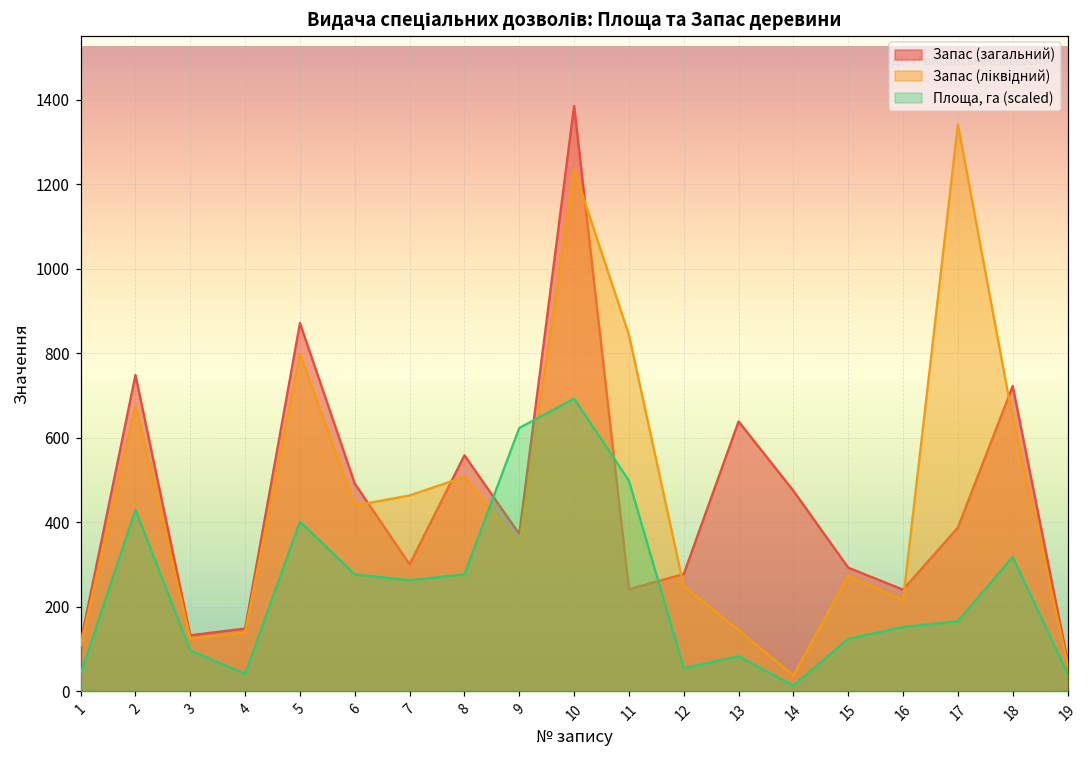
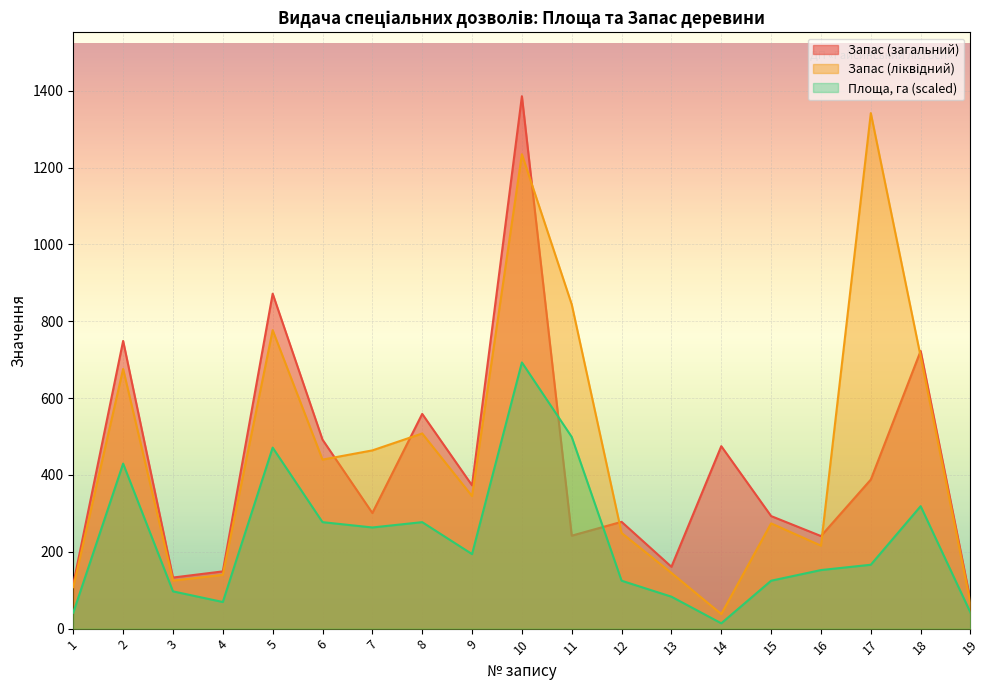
  {
    "Запас (загальний)": {
      "1": 120,
      "2": 750,
      "3": 130,
      "4": 150,
      "5": 870,
      "6": 490,
      "7": 300,
      "8": 560,
      "9": 370,
      "10": 1390,
      "11": 240,
      "12": 280,
-     "13": 640,
+     "13": 160,
      "14": 480,
      "15": 290,
      "16": 240,
      "17": 390,
      "18": 720,
      "19": 70
    },
    "Запас (ліквідний)": {
      "1": 110,
      "2": 680,
      "3": 130,
      "4": 140,
-     "5": 800,
+     "5": 780,
      "6": 440,
      "7": 460,
      "8": 510,
      "9": 350,
      "10": 1240,
      "11": 840,
      "12": 250,
      "13": 150,
      "14": 40,
      "15": 270,
      "16": 220,
      "17": 1340,
-     "18": 650,
+     "18": 710,
      "19": 70
    },
    "Площа, га (scaled)": {
      "1": 40,
      "2": 430,
      "3": 100,
-     "4": 40,
-     "5": 400,
+     "4": 70,
+     "5": 470,
      "6": 280,
      "7": 260,
      "8": 280,
-     "9": 620,
+     "9": 190,
      "10": 690,
      "11": 500,
-     "12": 60,
+     "12": 120,
      "13": 80,
      "14": 10,
      "15": 120,
      "16": 150,
      "17": 170,
      "18": 320,
      "19": 40
    }
  }
